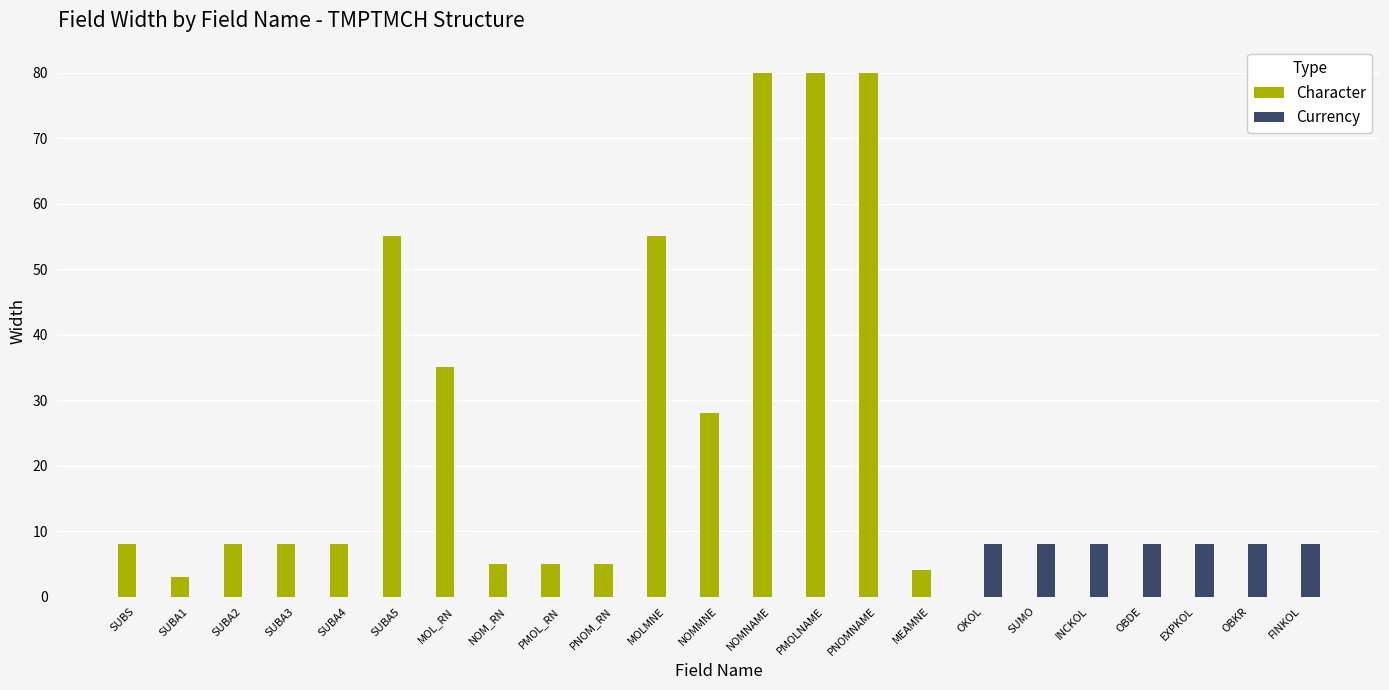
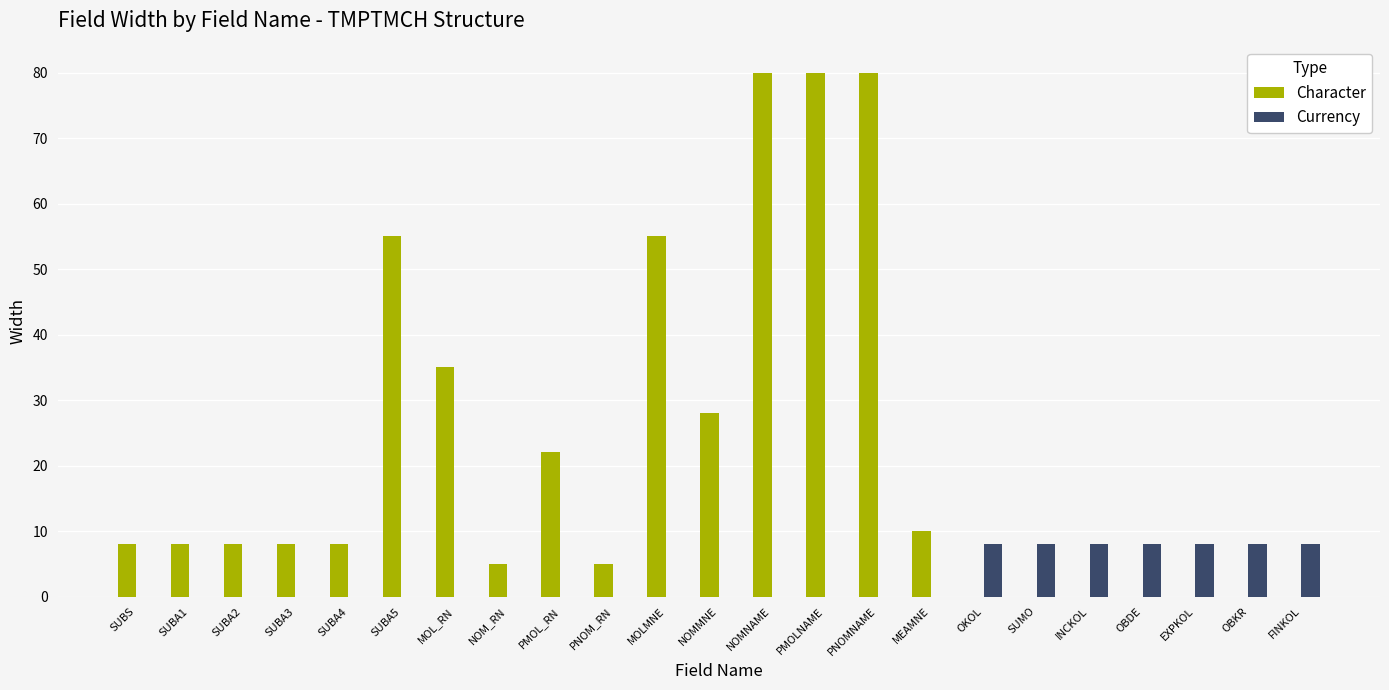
  {
    "Character": {
      "SUBS": 8,
-     "SUBA1": 3,
+     "SUBA1": 8,
      "SUBA2": 8,
      "SUBA3": 8,
      "SUBA4": 8,
      "SUBA5": 55,
      "MOL_RN": 35,
      "NOM_RN": 5,
-     "PMOL_RN": 5,
+     "PMOL_RN": 22,
      "PNOM_RN": 5,
      "MOLMNE": 55,
      "NOMMNE": 28,
      "NOMNAME": 80,
      "PMOLNAME": 80,
      "PNOMNAME": 80,
-     "MEAMNE": 4,
+     "MEAMNE": 10,
      "OKOL": 0,
      "SUMO": 0,
      "INCKOL": 0,
      "OBDE": 0,
      "EXPKOL": 0,
      "OBKR": 0,
      "FINKOL": 0
    },
    "Currency": {
      "SUBS": 0,
      "SUBA1": 0,
      "SUBA2": 0,
      "SUBA3": 0,
      "SUBA4": 0,
      "SUBA5": 0,
      "MOL_RN": 0,
      "NOM_RN": 0,
      "PMOL_RN": 0,
      "PNOM_RN": 0,
      "MOLMNE": 0,
      "NOMMNE": 0,
      "NOMNAME": 0,
      "PMOLNAME": 0,
      "PNOMNAME": 0,
      "MEAMNE": 0,
      "OKOL": 8,
      "SUMO": 8,
      "INCKOL": 8,
      "OBDE": 8,
      "EXPKOL": 8,
      "OBKR": 8,
      "FINKOL": 8
    }
  }
